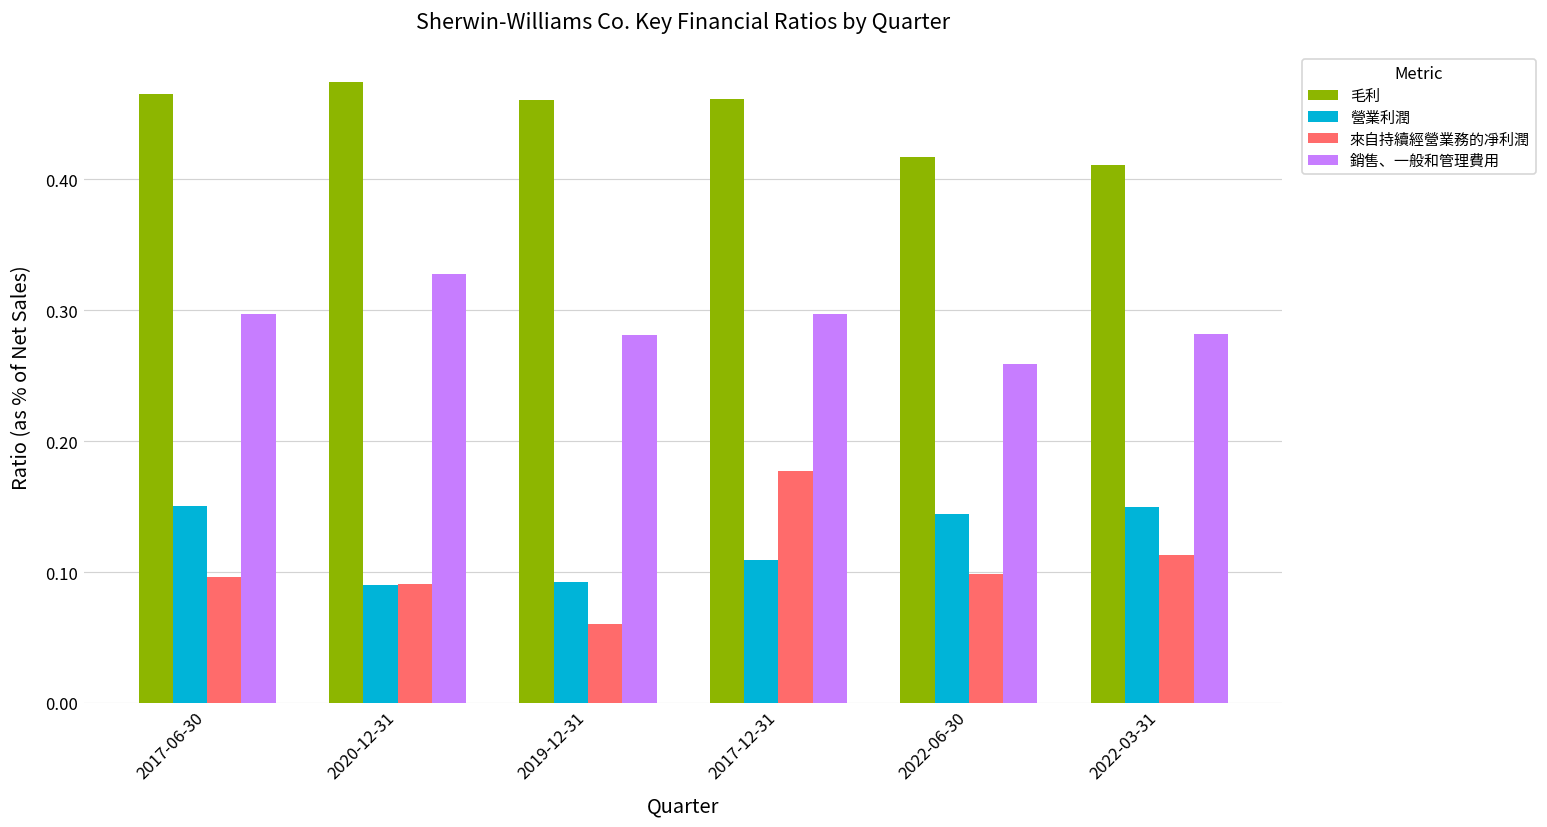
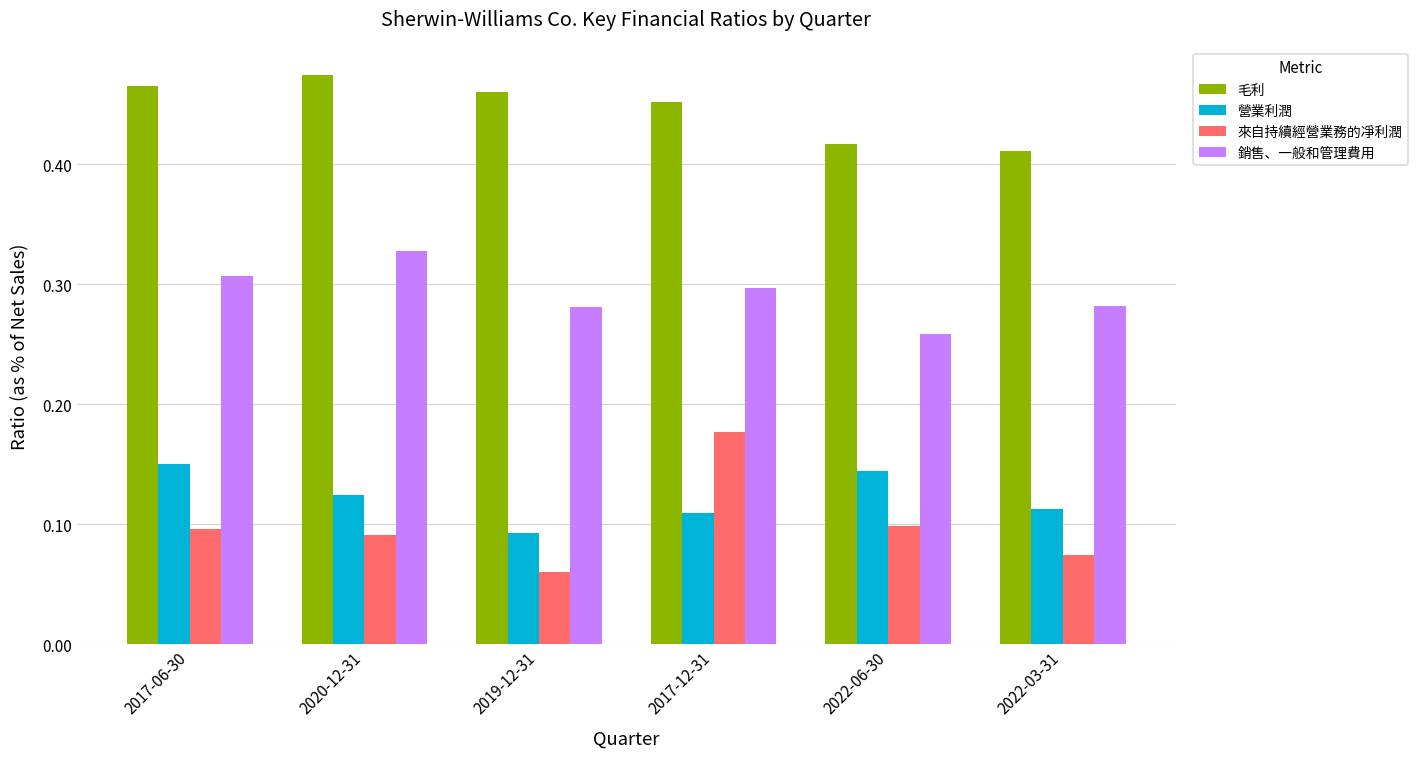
  {
    "毛利": {
      "2017-06-30": 0.465,
      "2020-12-31": 0.474,
      "2019-12-31": 0.460,
-     "2017-12-31": 0.461,
+     "2017-12-31": 0.452,
      "2022-06-30": 0.417,
      "2022-03-31": 0.411
    },
    "營業利潤": {
      "2017-06-30": 0.150,
-     "2020-12-31": 0.090,
+     "2020-12-31": 0.125,
      "2019-12-31": 0.093,
      "2017-12-31": 0.109,
      "2022-06-30": 0.144,
-     "2022-03-31": 0.150
+     "2022-03-31": 0.113
    },
    "來自持續經營業務的凈利潤": {
      "2017-06-30": 0.097,
      "2020-12-31": 0.091,
      "2019-12-31": 0.060,
      "2017-12-31": 0.177,
      "2022-06-30": 0.098,
-     "2022-03-31": 0.113
+     "2022-03-31": 0.074
    },
    "銷售、一般和管理費用": {
-     "2017-06-30": 0.297,
+     "2017-06-30": 0.307,
      "2020-12-31": 0.328,
      "2019-12-31": 0.281,
      "2017-12-31": 0.297,
      "2022-06-30": 0.259,
      "2022-03-31": 0.282
    }
  }
